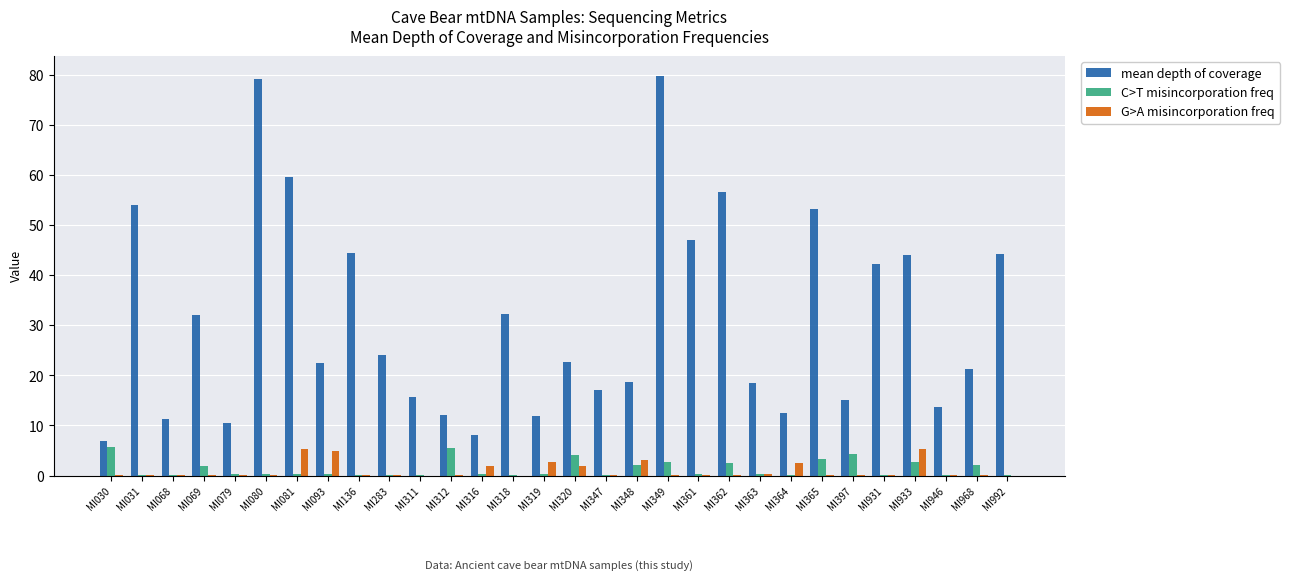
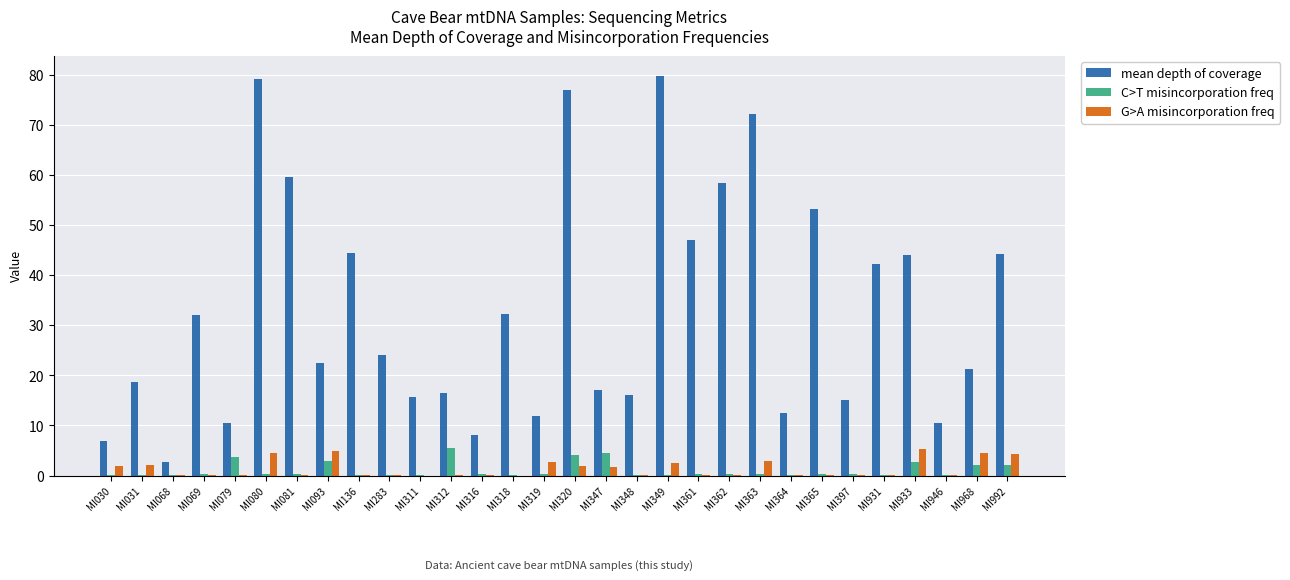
  {
    "mean depth of coverage": {
      "MI030": 7,
-     "MI031": 54,
-     "MI068": 11,
+     "MI031": 19,
+     "MI068": 3,
      "MI069": 32,
      "MI079": 10,
      "MI080": 79,
      "MI081": 60,
      "MI093": 22,
      "MI136": 44,
      "MI283": 24,
      "MI311": 16,
-     "MI312": 12,
+     "MI312": 16,
      "MI316": 8,
      "MI318": 32,
      "MI319": 12,
-     "MI320": 23,
+     "MI320": 77,
      "MI347": 17,
-     "MI348": 19,
+     "MI348": 16,
      "MI349": 80,
      "MI361": 47,
-     "MI362": 57,
-     "MI363": 18,
+     "MI362": 58,
+     "MI363": 72,
      "MI364": 12,
      "MI365": 53,
      "MI397": 15,
      "MI931": 42,
      "MI933": 44,
-     "MI946": 14,
+     "MI946": 11,
      "MI968": 21,
      "MI992": 44
    },
    "C>T misincorporation freq": {
-     "MI030": 6,
-     "MI069": 2,
-     "MI079": 0,
-     "MI093": 0,
+     "MI030": 0,
+     "MI069": 0,
+     "MI079": 4,
+     "MI093": 3,
      "MI312": 5,
      "MI320": 4,
-     "MI347": 0,
-     "MI348": 2,
-     "MI349": 3,
-     "MI362": 3,
-     "MI365": 3,
-     "MI397": 4,
+     "MI347": 5,
+     "MI348": 0,
+     "MI349": 0,
+     "MI362": 0,
+     "MI365": 0,
+     "MI397": 0,
      "MI933": 3,
      "MI968": 2,
-     "MI992": 0
+     "MI992": 2
    },
    "G>A misincorporation freq": {
-     "MI030": 0,
-     "MI031": 0,
-     "MI080": 0,
-     "MI081": 5,
+     "MI030": 2,
+     "MI031": 2,
+     "MI080": 5,
+     "MI081": 0,
      "MI093": 5,
-     "MI316": 2,
+     "MI316": 0,
      "MI319": 3,
      "MI320": 2,
-     "MI347": 0,
-     "MI348": 3,
-     "MI349": 0,
-     "MI363": 0,
-     "MI364": 2,
+     "MI347": 2,
+     "MI348": 0,
+     "MI349": 2,
+     "MI363": 3,
+     "MI364": 0,
      "MI933": 5,
-     "MI968": 0,
-     "MI992": 0
+     "MI968": 5,
+     "MI992": 4
    }
  }
